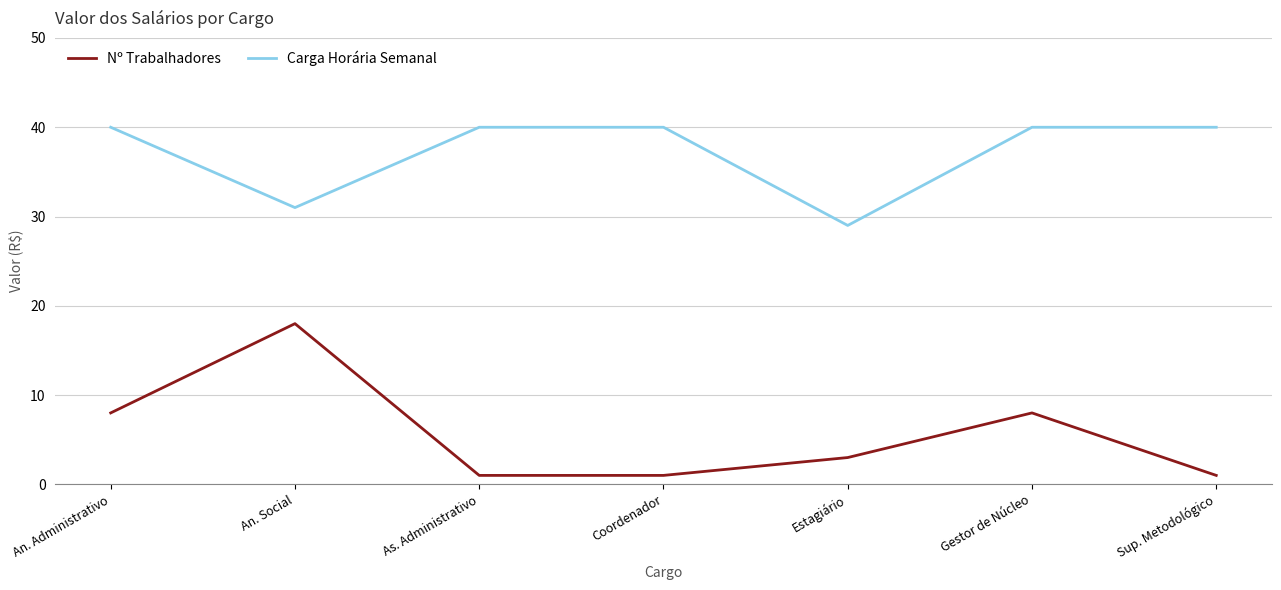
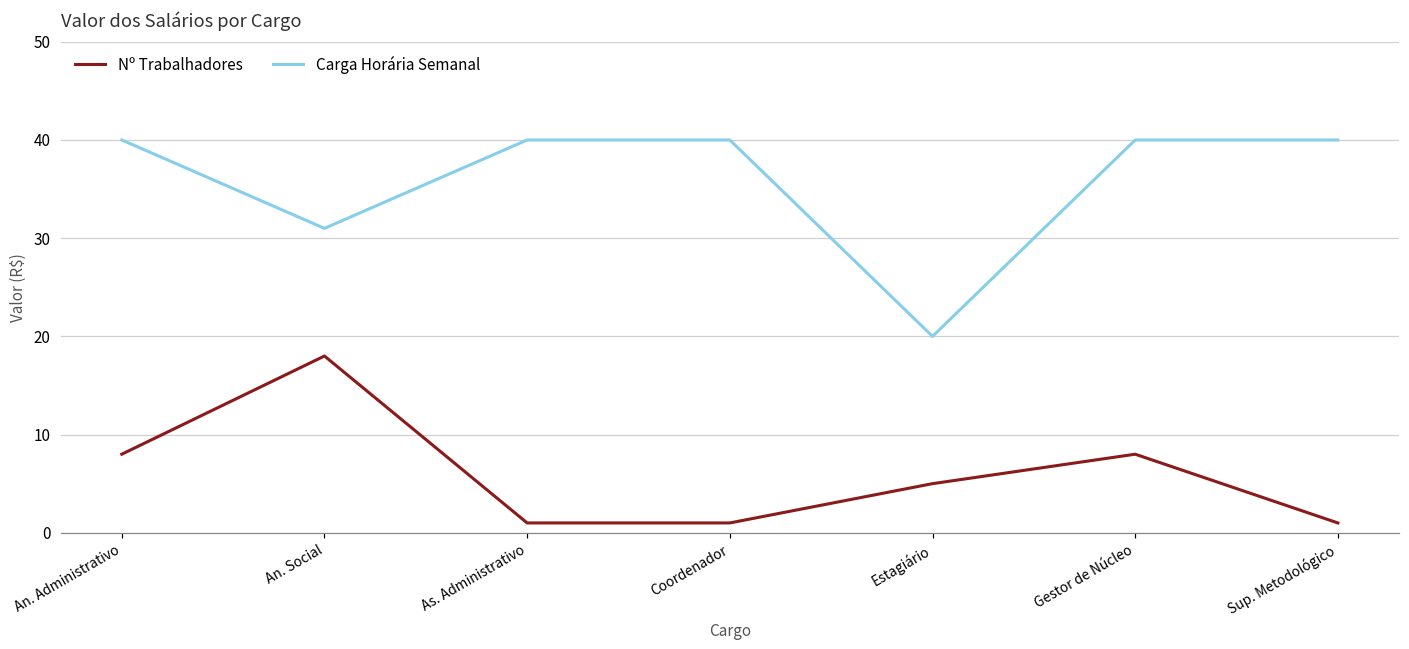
  {
    "Nº Trabalhadores": {
      "An. Administrativo": 8,
      "An. Social": 18,
      "As. Administrativo": 1,
      "Coordenador": 1,
-     "Estagiário": 3,
+     "Estagiário": 5,
      "Gestor de Núcleo": 8,
      "Sup. Metodológico": 1
    },
    "Carga Horária Semanal": {
      "An. Administrativo": 40,
      "An. Social": 31,
      "As. Administrativo": 40,
      "Coordenador": 40,
-     "Estagiário": 29,
+     "Estagiário": 20,
      "Gestor de Núcleo": 40,
      "Sup. Metodológico": 40
    }
  }
